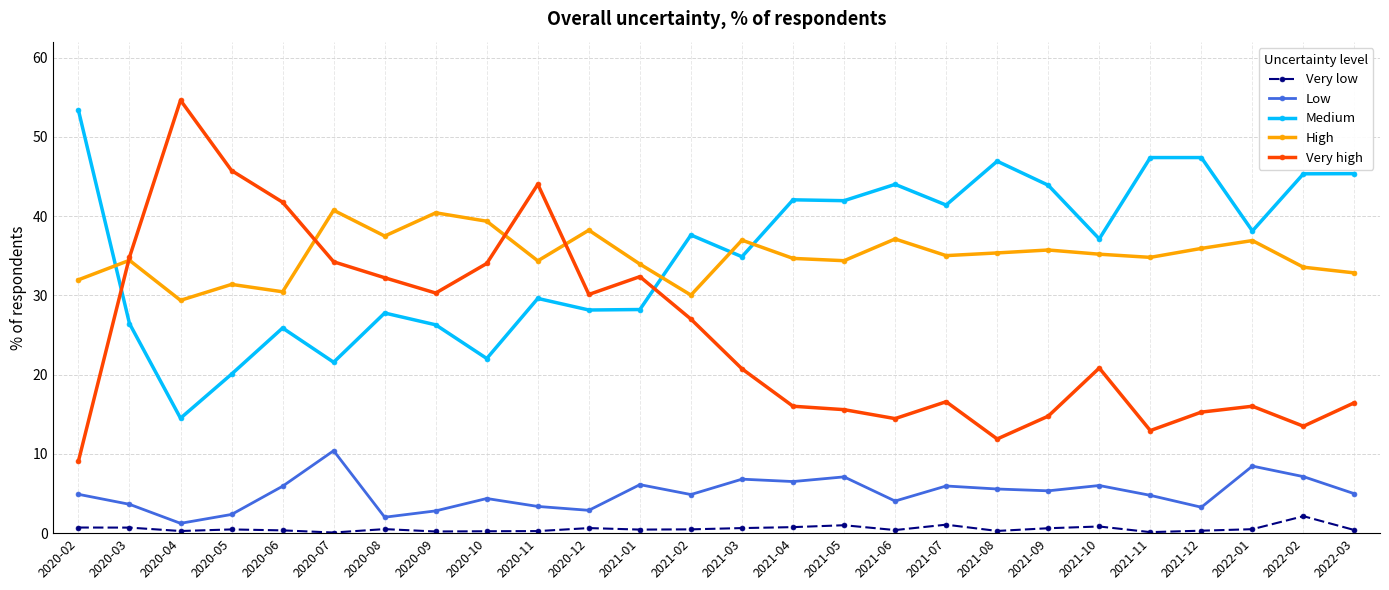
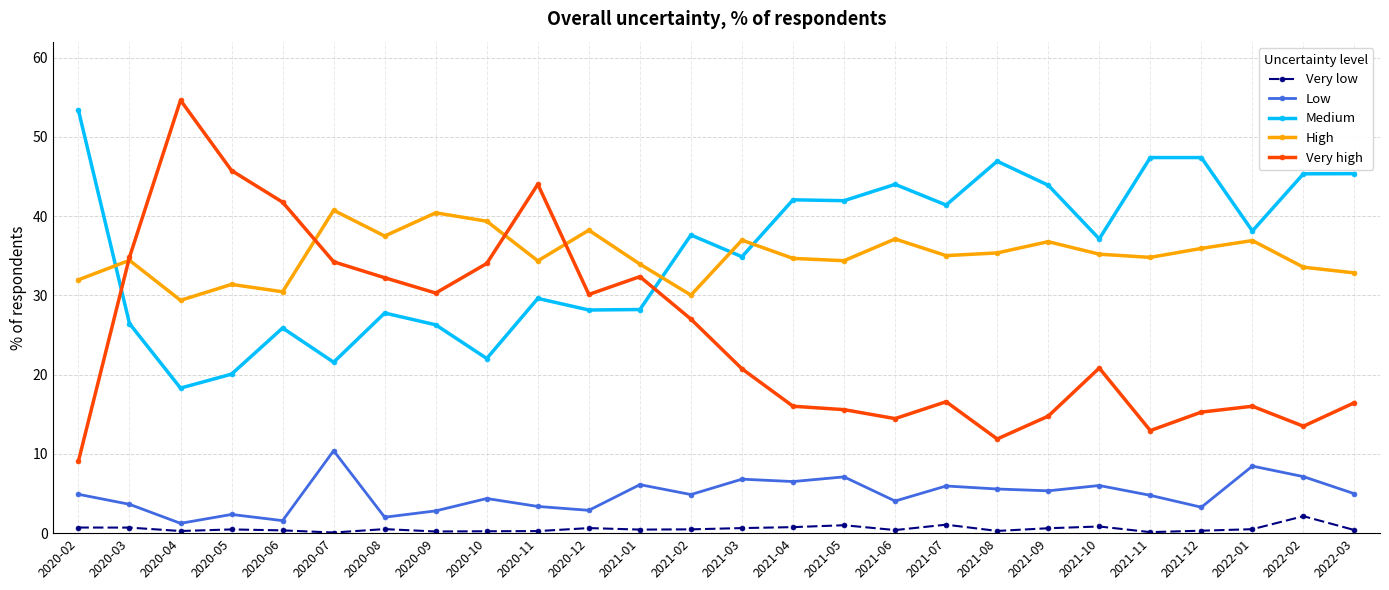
  {
    "Very low": {
      "2020-02": 1,
      "2020-03": 1,
      "2020-04": 0,
      "2020-05": 0,
      "2020-06": 0,
      "2020-07": 0,
      "2020-08": 1,
      "2020-09": 0,
      "2020-10": 0,
      "2020-11": 0,
      "2020-12": 1,
      "2021-01": 0,
      "2021-02": 0,
      "2021-03": 1,
      "2021-04": 1,
      "2021-05": 1,
      "2021-06": 0,
      "2021-07": 1,
      "2021-08": 0,
      "2021-09": 1,
      "2021-10": 1,
      "2021-11": 0,
      "2021-12": 0,
      "2022-01": 1,
      "2022-02": 2,
      "2022-03": 0
    },
    "Low": {
      "2020-02": 5,
      "2020-03": 4,
      "2020-04": 1,
      "2020-05": 2,
-     "2020-06": 6,
+     "2020-06": 2,
      "2020-07": 10,
      "2020-08": 2,
      "2020-09": 3,
      "2020-10": 4,
      "2020-11": 3,
      "2020-12": 3,
      "2021-01": 6,
      "2021-02": 5,
      "2021-03": 7,
      "2021-04": 7,
      "2021-05": 7,
      "2021-06": 4,
      "2021-07": 6,
      "2021-08": 6,
      "2021-09": 5,
      "2021-10": 6,
      "2021-11": 5,
      "2021-12": 3,
      "2022-01": 8,
      "2022-02": 7,
      "2022-03": 5
    },
    "Medium": {
      "2020-02": 53,
      "2020-03": 26,
-     "2020-04": 15,
+     "2020-04": 18,
      "2020-05": 20,
      "2020-06": 26,
      "2020-07": 22,
      "2020-08": 28,
      "2020-09": 26,
      "2020-10": 22,
      "2020-11": 30,
      "2020-12": 28,
      "2021-01": 28,
      "2021-02": 38,
      "2021-03": 35,
      "2021-04": 42,
      "2021-05": 42,
      "2021-06": 44,
      "2021-07": 41,
      "2021-08": 47,
      "2021-09": 44,
      "2021-10": 37,
      "2021-11": 47,
      "2021-12": 47,
      "2022-01": 38,
      "2022-02": 45,
      "2022-03": 45
    },
    "High": {
      "2020-02": 32,
      "2020-03": 34,
      "2020-04": 29,
      "2020-05": 31,
      "2020-06": 30,
      "2020-07": 41,
      "2020-08": 37,
      "2020-09": 40,
      "2020-10": 39,
      "2020-11": 34,
      "2020-12": 38,
      "2021-01": 34,
      "2021-02": 30,
      "2021-03": 37,
      "2021-04": 35,
      "2021-05": 34,
      "2021-06": 37,
      "2021-07": 35,
      "2021-08": 35,
-     "2021-09": 36,
+     "2021-09": 37,
      "2021-10": 35,
      "2021-11": 35,
      "2021-12": 36,
      "2022-01": 37,
      "2022-02": 34,
      "2022-03": 33
    },
    "Very high": {
      "2020-02": 9,
      "2020-03": 35,
      "2020-04": 55,
      "2020-05": 46,
      "2020-06": 42,
      "2020-07": 34,
      "2020-08": 32,
      "2020-09": 30,
      "2020-10": 34,
      "2020-11": 44,
      "2020-12": 30,
      "2021-01": 32,
      "2021-02": 27,
      "2021-03": 21,
      "2021-04": 16,
      "2021-05": 16,
      "2021-06": 14,
      "2021-07": 17,
      "2021-08": 12,
      "2021-09": 15,
      "2021-10": 21,
      "2021-11": 13,
      "2021-12": 15,
      "2022-01": 16,
      "2022-02": 13,
      "2022-03": 16
    }
  }
